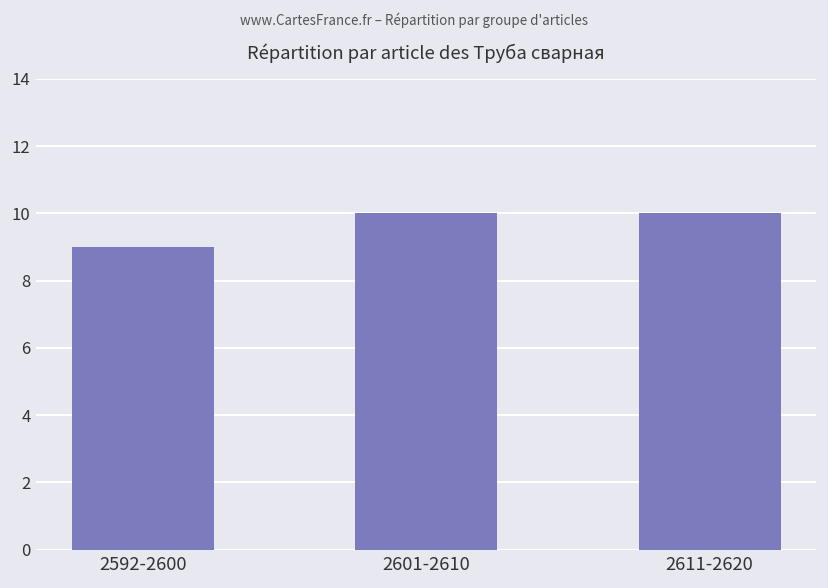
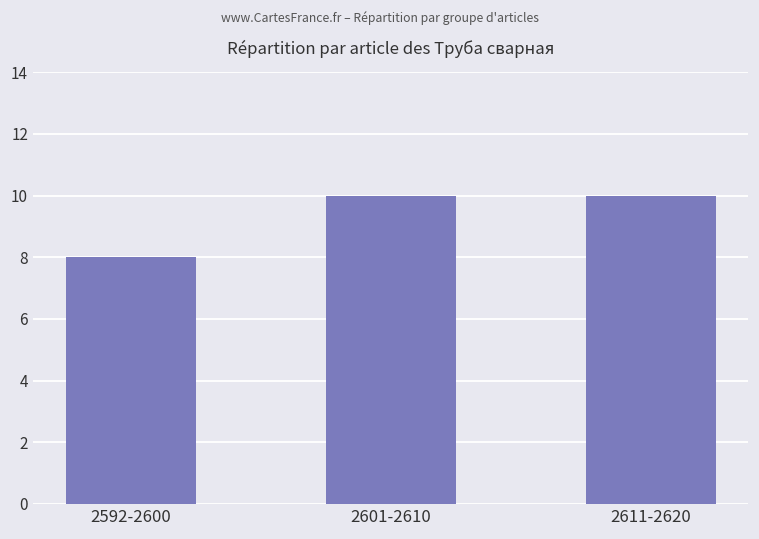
  {
-   "2592-2600": 9,
+   "2592-2600": 8,
    "2601-2610": 10,
    "2611-2620": 10
  }
